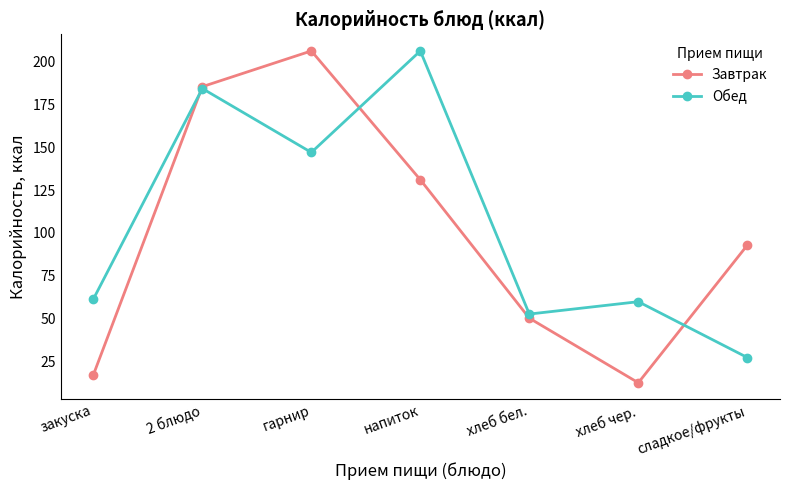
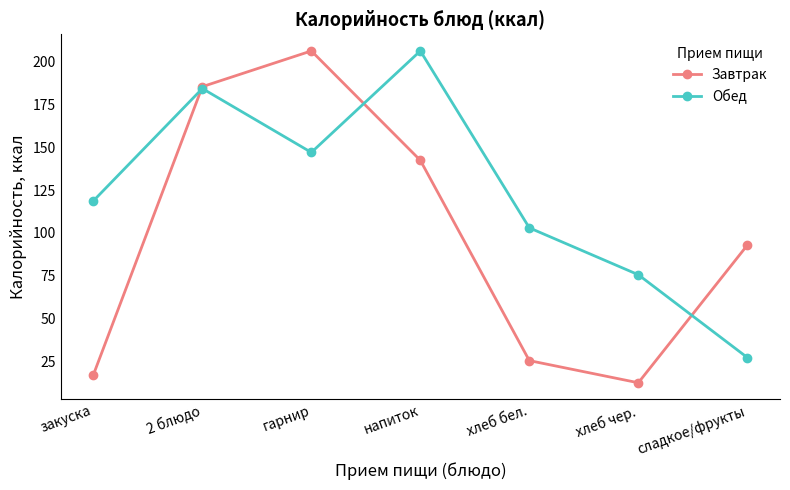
  {
    "Завтрак": {
      "закуска": 17,
      "гарнир": 206,
-     "напиток": 131,
-     "хлеб бел.": 50,
+     "напиток": 142,
+     "хлеб бел.": 26,
      "хлеб чер.": 13,
      "сладкое/фрукты": 93
    },
    "Обед": {
-     "закуска": 62,
+     "закуска": 119,
      "гарнир": 147,
      "напиток": 206,
-     "хлеб бел.": 53,
-     "хлеб чер.": 60,
+     "хлеб бел.": 103,
+     "хлеб чер.": 76,
      "сладкое/фрукты": 28
    }
  }
